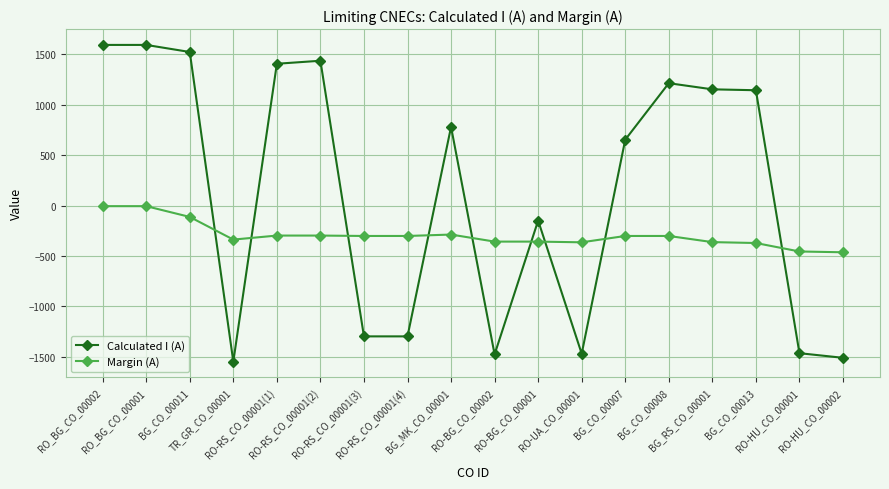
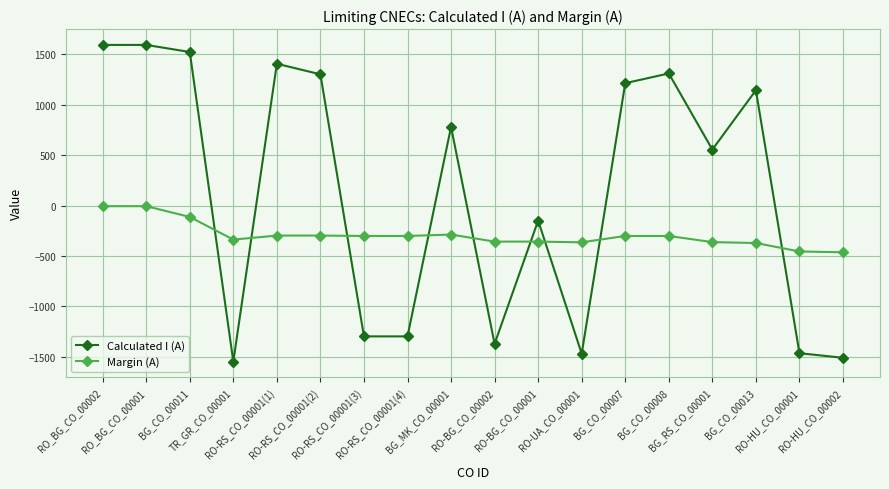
  {
    "Calculated I (A)": {
      "RO_BG_CO_00002": 1600,
      "RO_BG_CO_00001": 1600,
      "BG_CO_00011": 1520,
      "TR_GR_CO_00001": -1550,
      "RO-RS_CO_00001(1)": 1410,
-     "RO-RS_CO_00001(2)": 1440,
+     "RO-RS_CO_00001(2)": 1300,
      "RO-RS_CO_00001(3)": -1300,
      "RO-RS_CO_00001(4)": -1300,
      "BG_MK_CO_00001": 780,
-     "RO-BG_CO_00002": -1480,
+     "RO-BG_CO_00002": -1370,
      "RO-BG_CO_00001": -150,
      "RO-UA_CO_00001": -1470,
-     "BG_CO_00007": 650,
-     "BG_CO_00008": 1220,
-     "BG_RS_CO_00001": 1150,
+     "BG_CO_00007": 1220,
+     "BG_CO_00008": 1310,
+     "BG_RS_CO_00001": 560,
      "BG_CO_00013": 1150,
      "RO-HU_CO_00001": -1470,
      "RO-HU_CO_00002": -1510
    },
    "Margin (A)": {
      "RO_BG_CO_00002": -10,
      "RO_BG_CO_00001": -10,
      "BG_CO_00011": -110,
      "TR_GR_CO_00001": -340,
      "RO-RS_CO_00001(1)": -300,
      "RO-RS_CO_00001(2)": -300,
      "RO-RS_CO_00001(3)": -300,
      "RO-RS_CO_00001(4)": -300,
      "BG_MK_CO_00001": -290,
      "RO-BG_CO_00002": -360,
      "RO-BG_CO_00001": -360,
      "RO-UA_CO_00001": -370,
      "BG_CO_00007": -300,
      "BG_CO_00008": -300,
      "BG_RS_CO_00001": -360,
      "BG_CO_00013": -370,
      "RO-HU_CO_00001": -460,
      "RO-HU_CO_00002": -460
    }
  }
